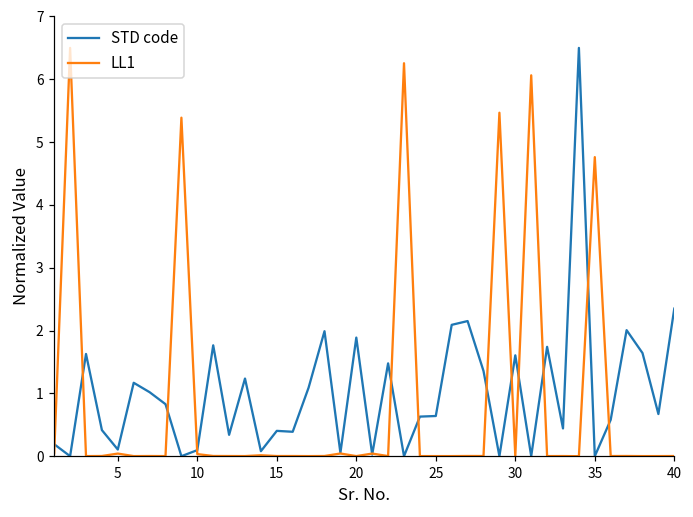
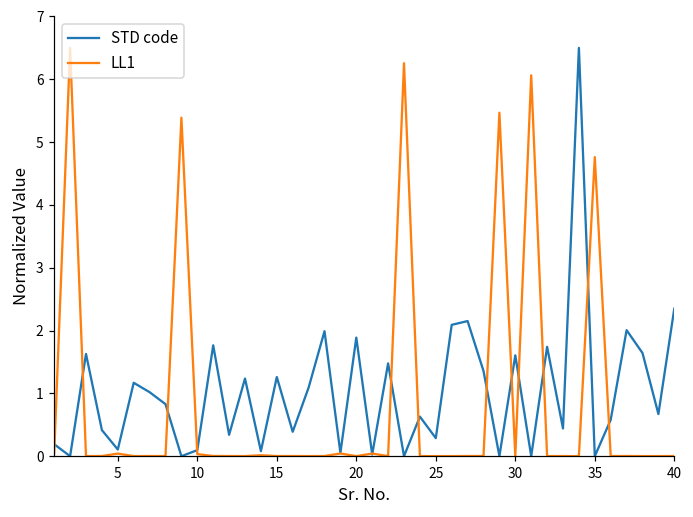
  {
    "STD code": {
      "5": 0.1,
      "10": 0.1,
-     "15": 0.4,
+     "15": 1.3,
      "20": 1.9,
-     "25": 0.6,
+     "25": 0.3,
      "30": 1.6,
      "35": 0.0,
      "40": 2.3
    },
    "LL1": {
      "5": 0.0,
      "10": 0.0,
      "15": 0.0,
      "20": 0.0,
      "25": 0.0,
      "30": 0.0,
      "35": 4.8,
      "40": 0.0
    }
  }
